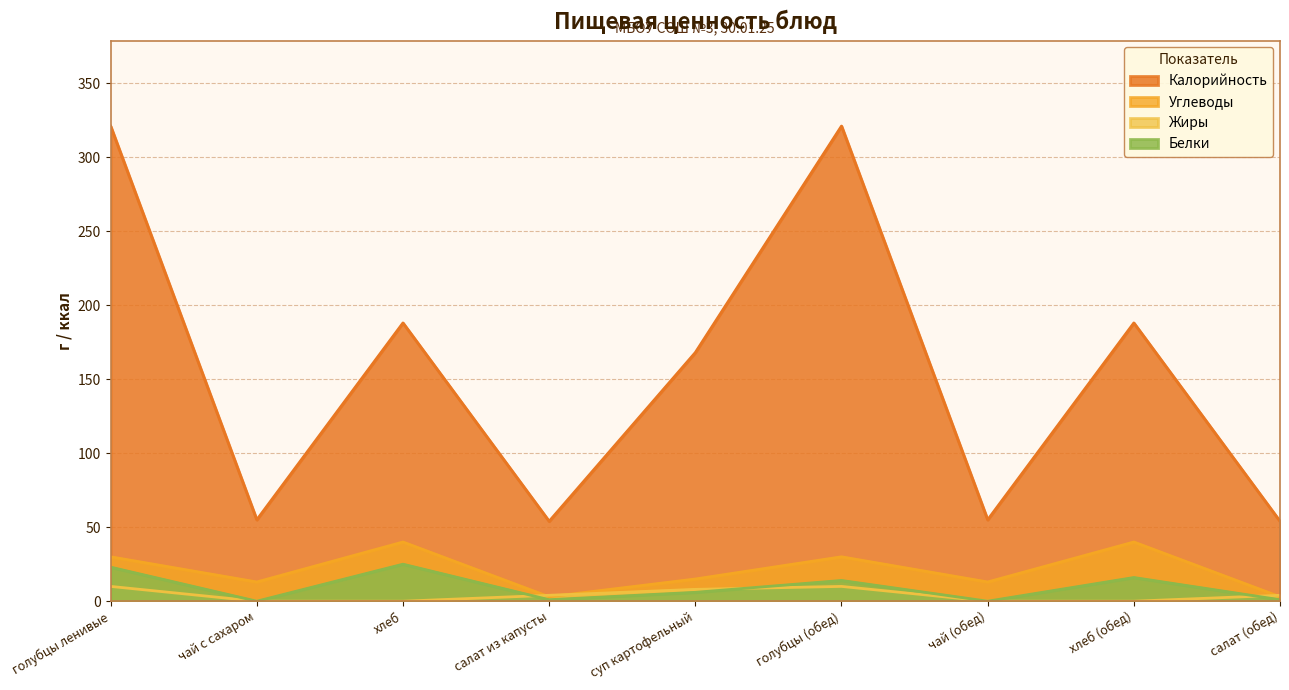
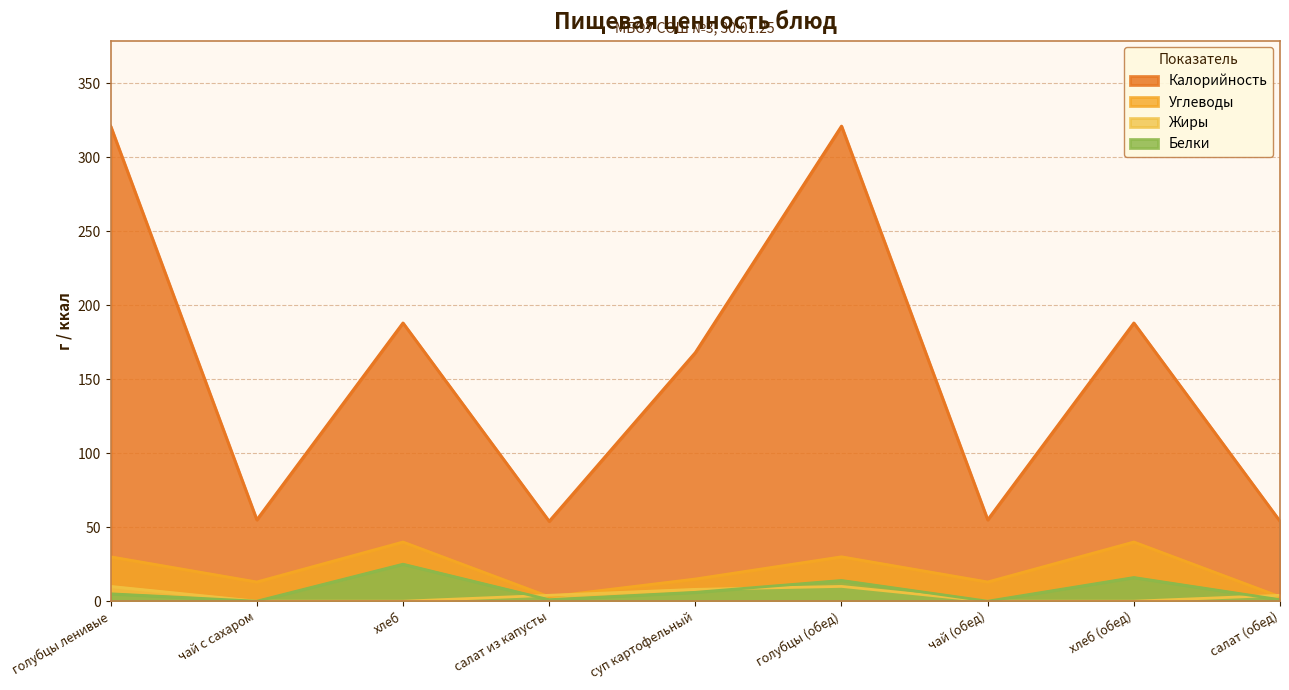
  {
    "Белки": {
-     "голубцы ленивые": 23,
+     "голубцы ленивые": 5,
      "хлеб": 25,
      "салат из капусты": 1,
      "суп картофельный": 6,
      "голубцы (обед)": 14,
      "хлеб (обед)": 16,
      "салат (обед)": 1
    }
  }
